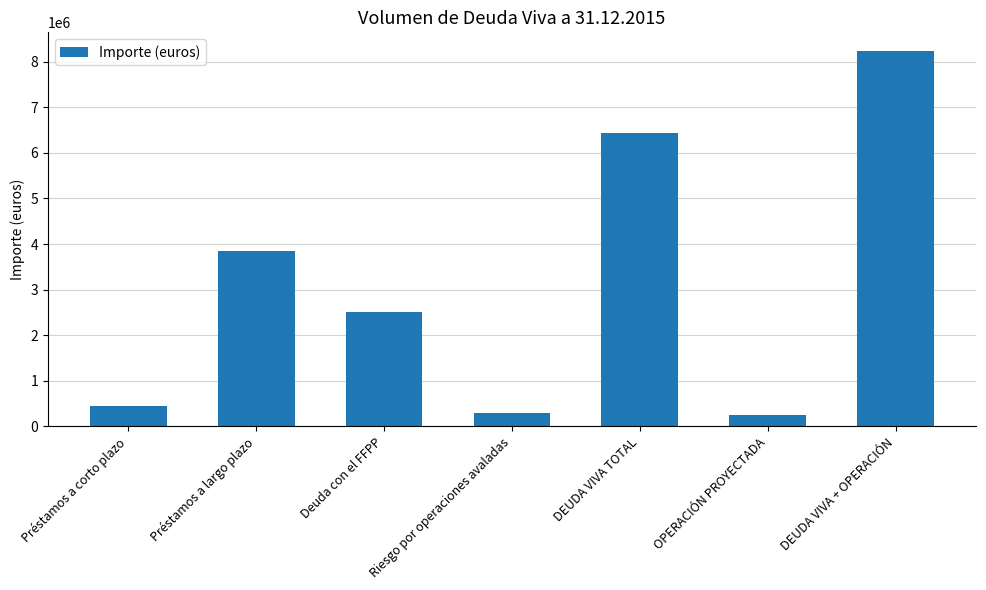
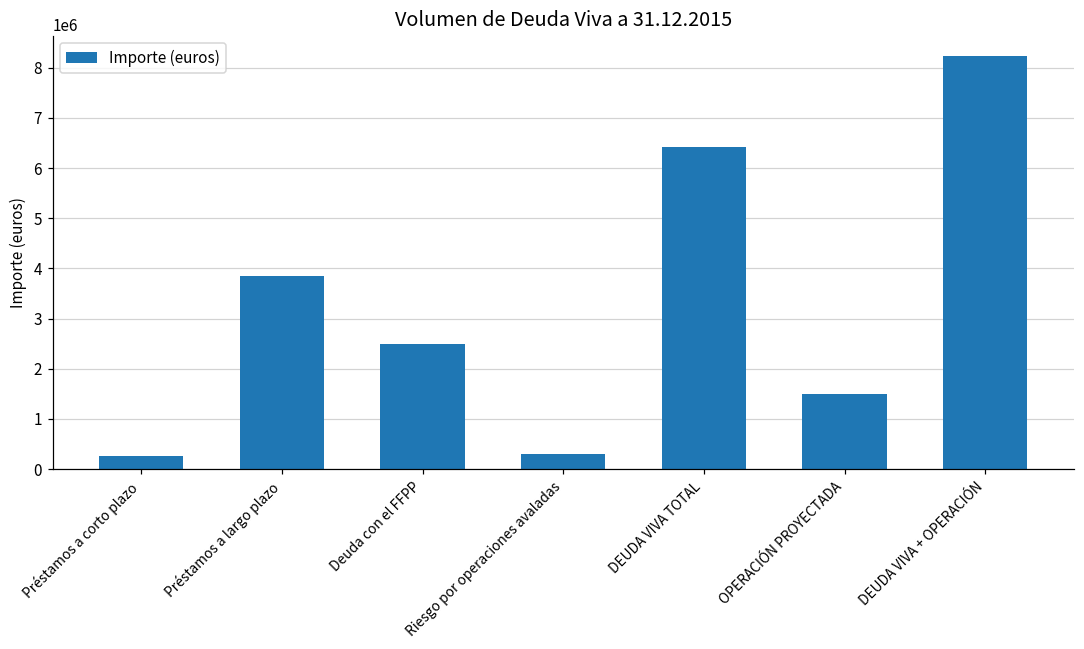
  {
-   "Préstamos a corto plazo": 500000,
+   "Préstamos a corto plazo": 300000,
    "Préstamos a largo plazo": 3900000,
    "Deuda con el FFPP": 2500000,
    "Riesgo por operaciones avaladas": 300000,
    "DEUDA VIVA TOTAL": 6400000,
-   "OPERACIÓN PROYECTADA": 200000,
+   "OPERACIÓN PROYECTADA": 1500000,
    "DEUDA VIVA + OPERACIÓN": 8200000
  }
